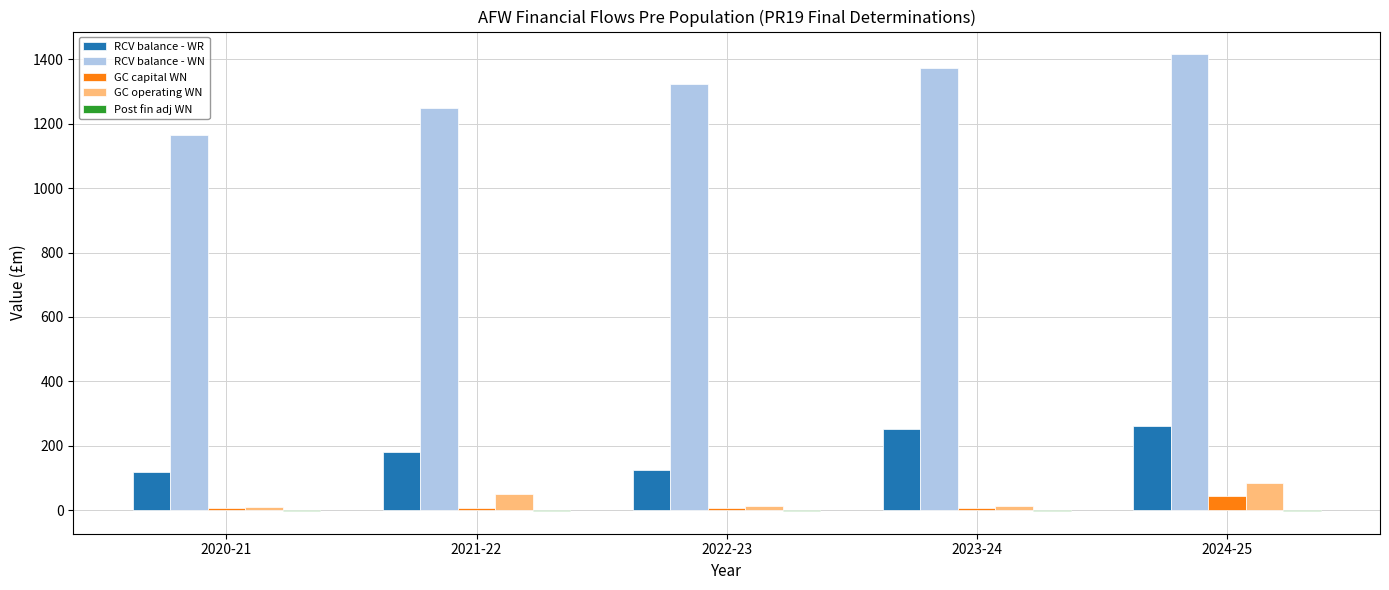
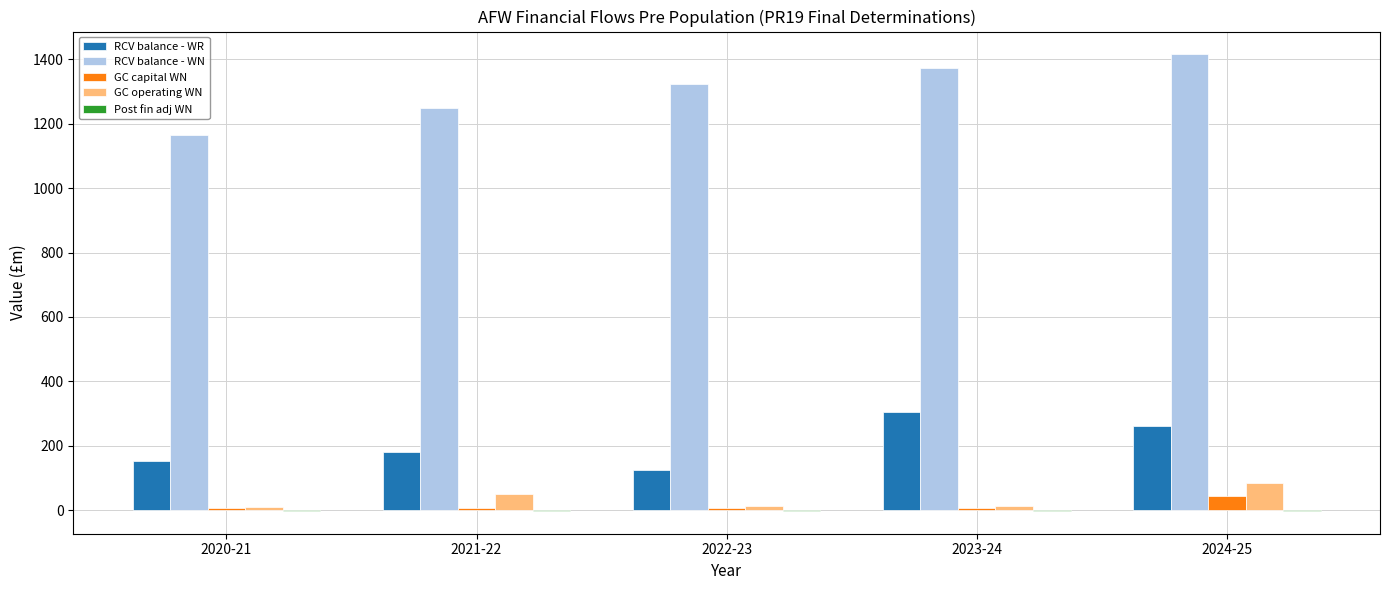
  {
    "RCV balance - WR": {
-     "2020-21": 120,
+     "2020-21": 150,
      "2021-22": 180,
      "2022-23": 130,
-     "2023-24": 250,
+     "2023-24": 310,
      "2024-25": 260
    },
    "RCV balance - WN": {
      "2020-21": 1170,
      "2021-22": 1250,
      "2022-23": 1320,
      "2023-24": 1370,
      "2024-25": 1420
    },
    "GC capital WN": {
      "2020-21": 10,
      "2021-22": 10,
      "2022-23": 10,
      "2023-24": 10,
      "2024-25": 50
    },
    "GC operating WN": {
      "2020-21": 10,
      "2021-22": 50,
      "2022-23": 10,
      "2023-24": 10,
      "2024-25": 80
    }
  }
